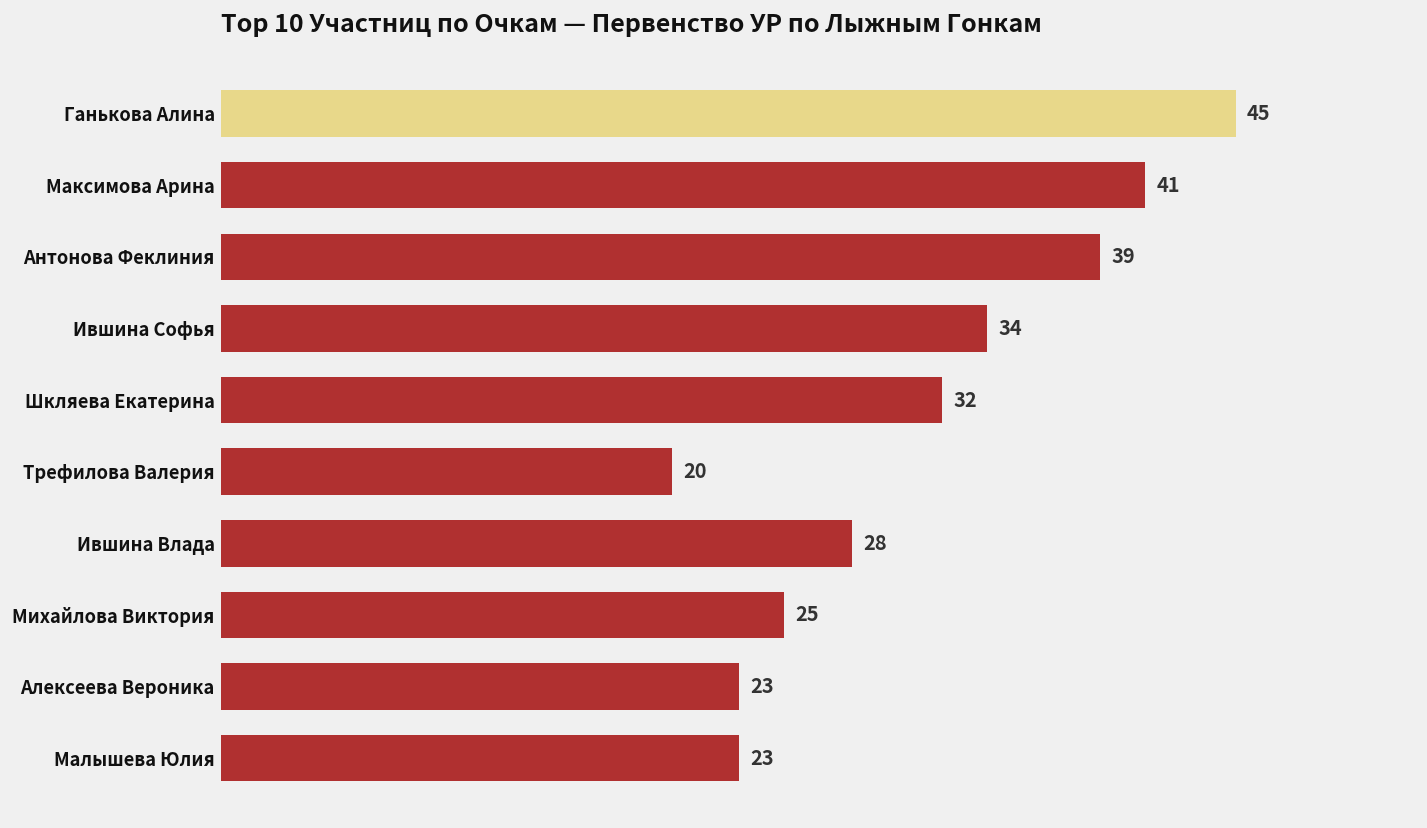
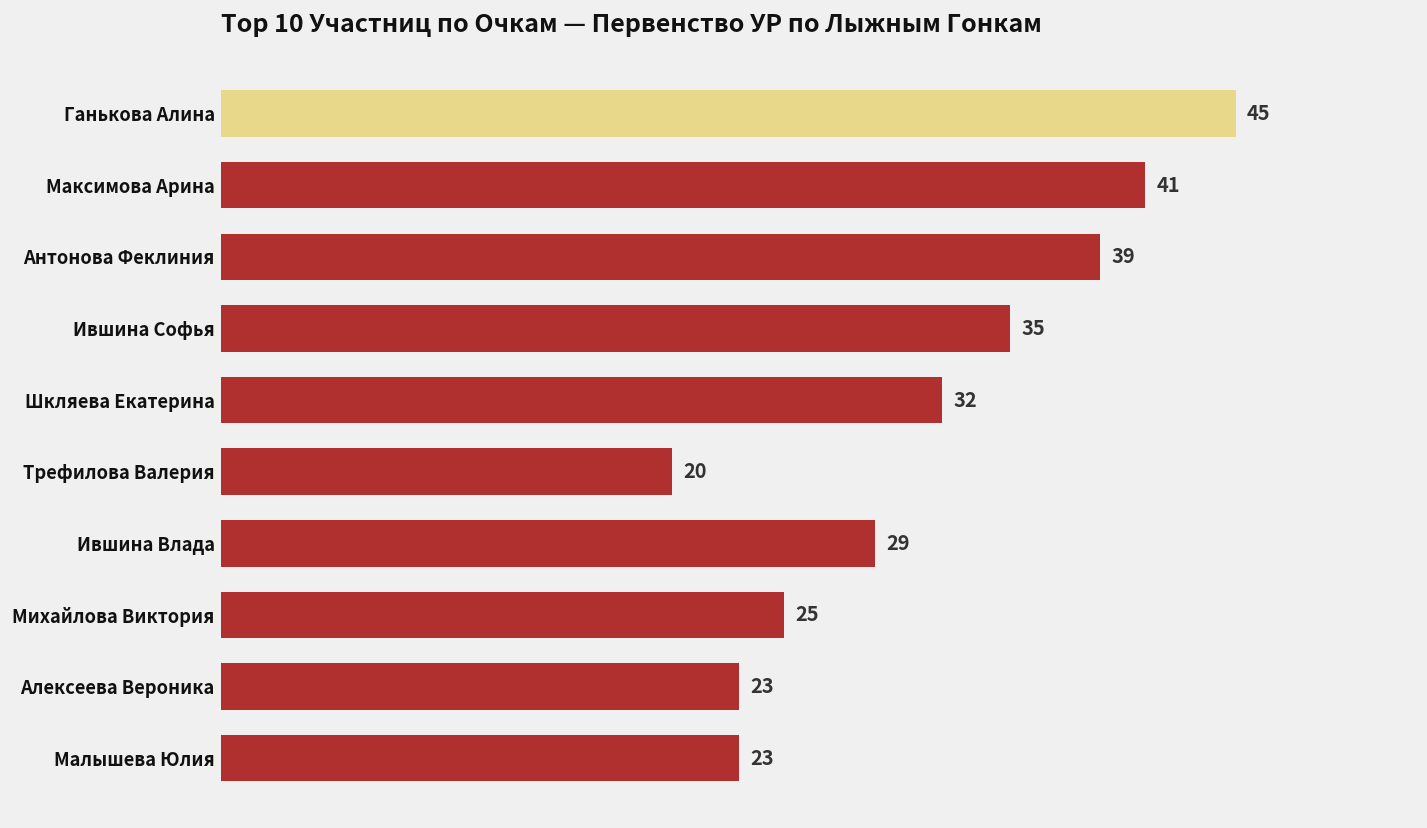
  {
    "Ганькова Алина": 45,
    "Максимова Арина": 41,
    "Антонова Феклиния": 39,
-   "Ившина Софья": 34,
+   "Ившина Софья": 35,
    "Шкляева Екатерина": 32,
    "Трефилова Валерия": 20,
-   "Ившина Влада": 28,
+   "Ившина Влада": 29,
    "Михайлова Виктория": 25,
    "Алексеева Вероника": 23,
    "Малышева Юлия": 23
  }
